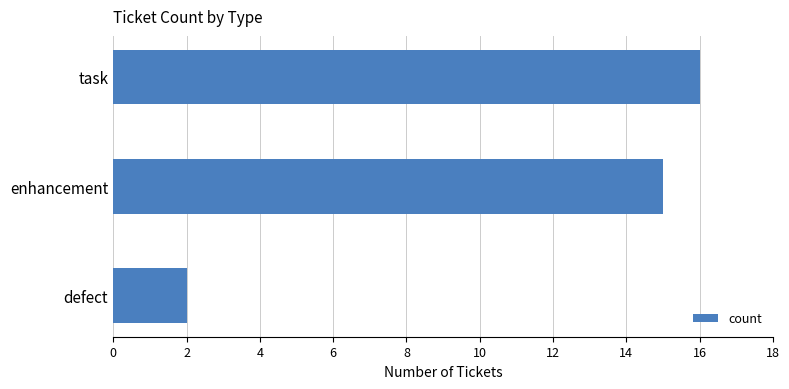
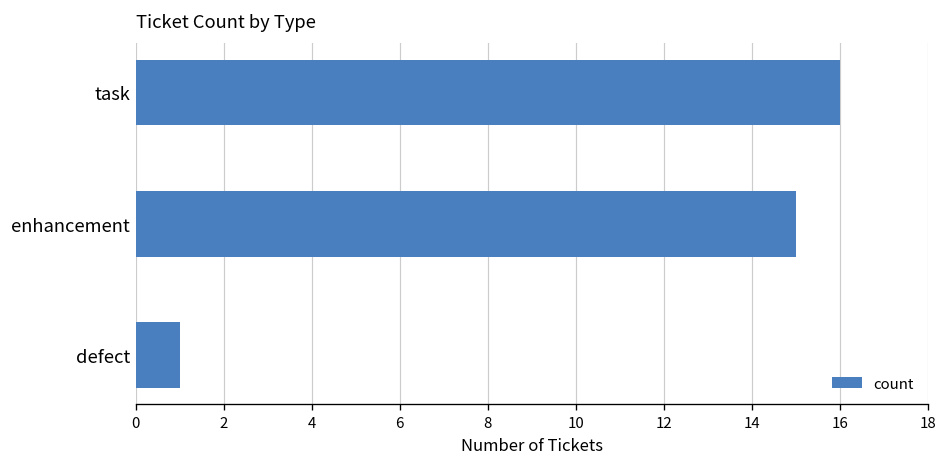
  {
    "task": 16,
    "enhancement": 15,
-   "defect": 2
+   "defect": 1
  }
